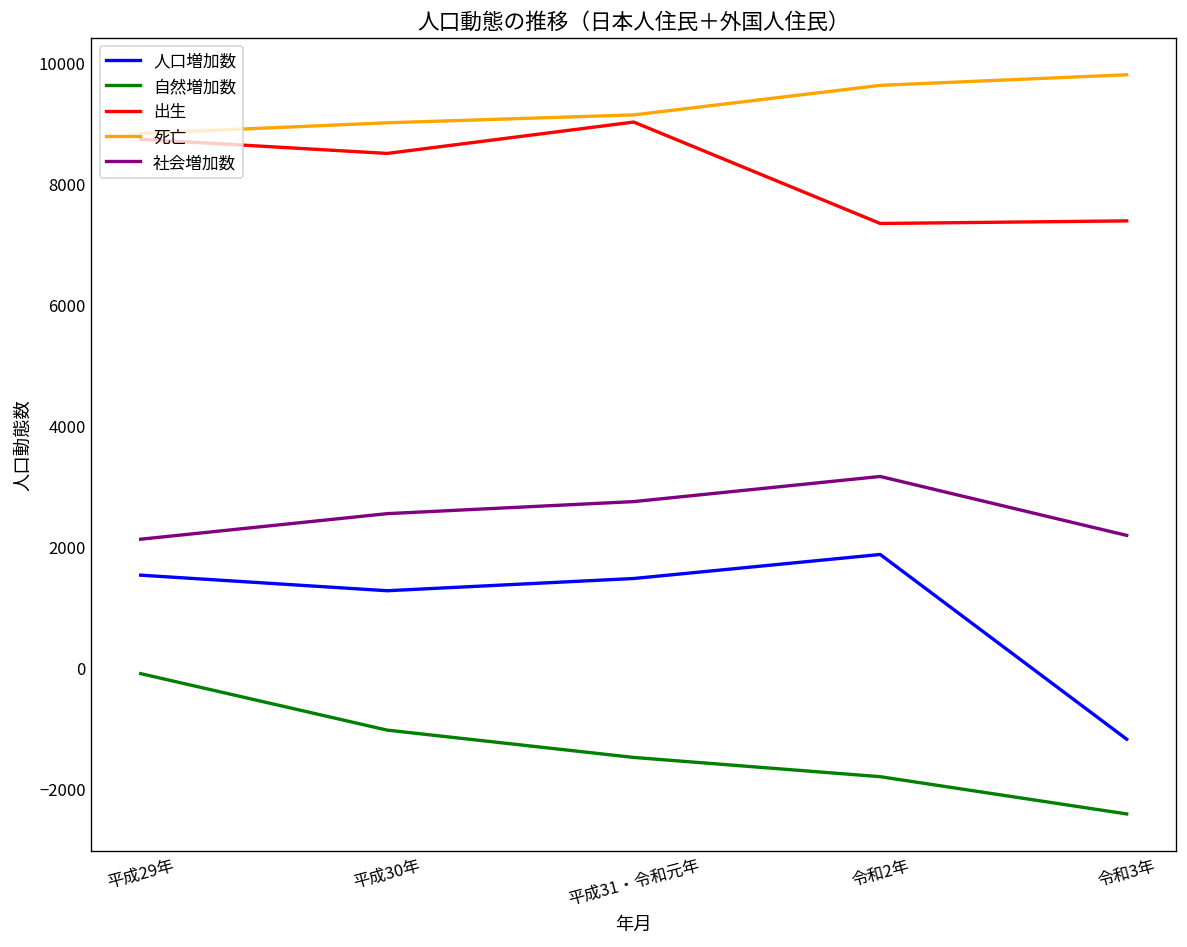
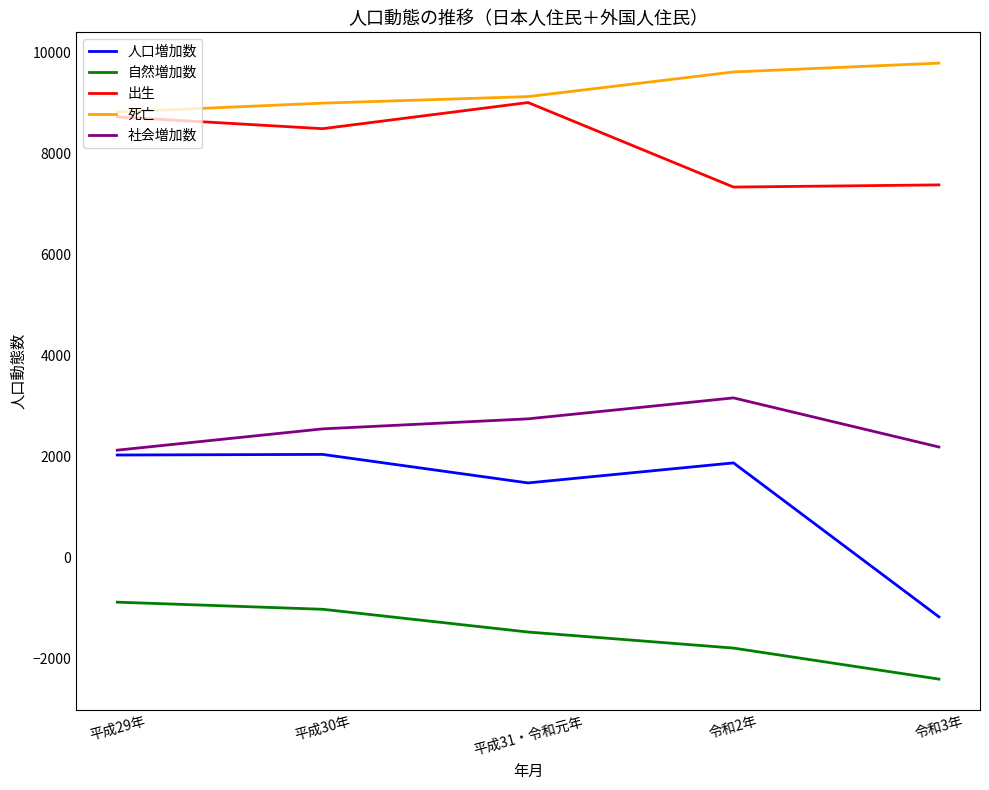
  {
    "人口増加数": {
-     "平成29年": 1500,
-     "平成30年": 1300,
+     "平成29年": 2000,
+     "平成30年": 2000,
      "平成31・令和元年": 1500,
      "令和2年": 1900,
      "令和3年": -1200
    },
    "自然増加数": {
-     "平成29年": -100,
+     "平成29年": -900,
      "平成30年": -1000,
      "平成31・令和元年": -1500,
      "令和2年": -1800,
      "令和3年": -2400
    },
    "出生": {
      "平成30年": 8500,
      "平成31・令和元年": 9000,
      "令和2年": 7300,
      "令和3年": 7400
    },
    "死亡": {
      "平成30年": 9000,
      "平成31・令和元年": 9100,
      "令和2年": 9600,
      "令和3年": 9800
    },
    "社会増加数": {
      "平成29年": 2100,
      "平成30年": 2500,
      "平成31・令和元年": 2700,
      "令和2年": 3200,
      "令和3年": 2200
    }
  }
